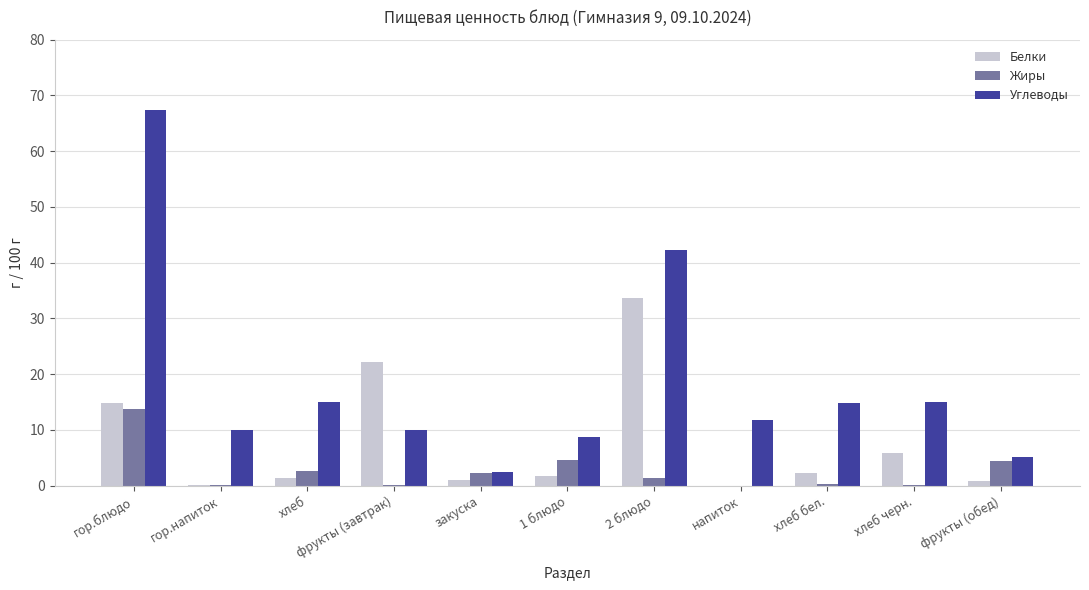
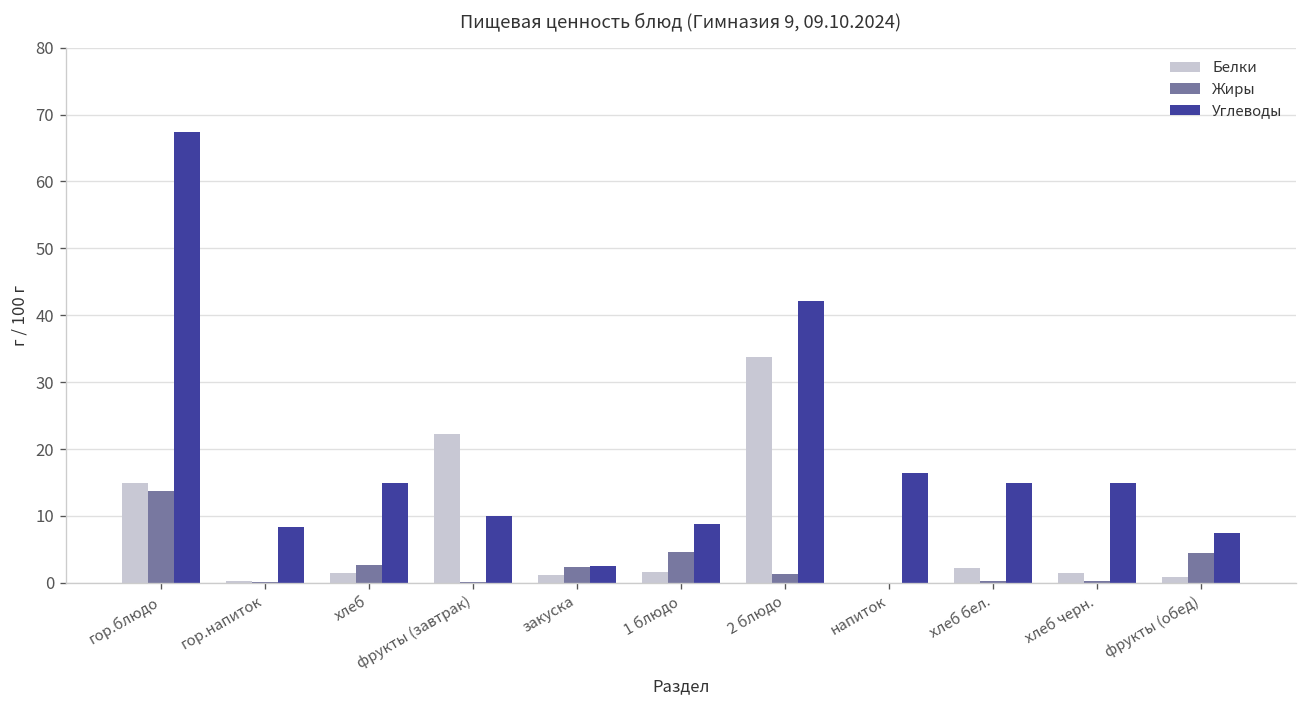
  {
    "Белки": {
      "гор.блюдо": 15,
      "хлеб": 1,
      "фрукты (завтрак)": 22,
      "закуска": 1,
      "1 блюдо": 2,
      "2 блюдо": 34,
      "напиток": 0,
      "хлеб бел.": 2,
-     "хлеб черн.": 6,
+     "хлеб черн.": 1,
      "фрукты (обед)": 1
    },
    "Жиры": {
      "гор.блюдо": 14,
      "хлеб": 3,
      "закуска": 2,
      "1 блюдо": 5,
      "2 блюдо": 1,
      "напиток": 0,
      "фрукты (обед)": 5
    },
    "Углеводы": {
      "гор.блюдо": 67,
-     "гор.напиток": 10,
+     "гор.напиток": 8,
      "хлеб": 15,
      "фрукты (завтрак)": 10,
      "закуска": 3,
      "1 блюдо": 9,
      "2 блюдо": 42,
-     "напиток": 12,
+     "напиток": 16,
      "хлеб бел.": 15,
      "хлеб черн.": 15,
-     "фрукты (обед)": 5
+     "фрукты (обед)": 8
    }
  }
